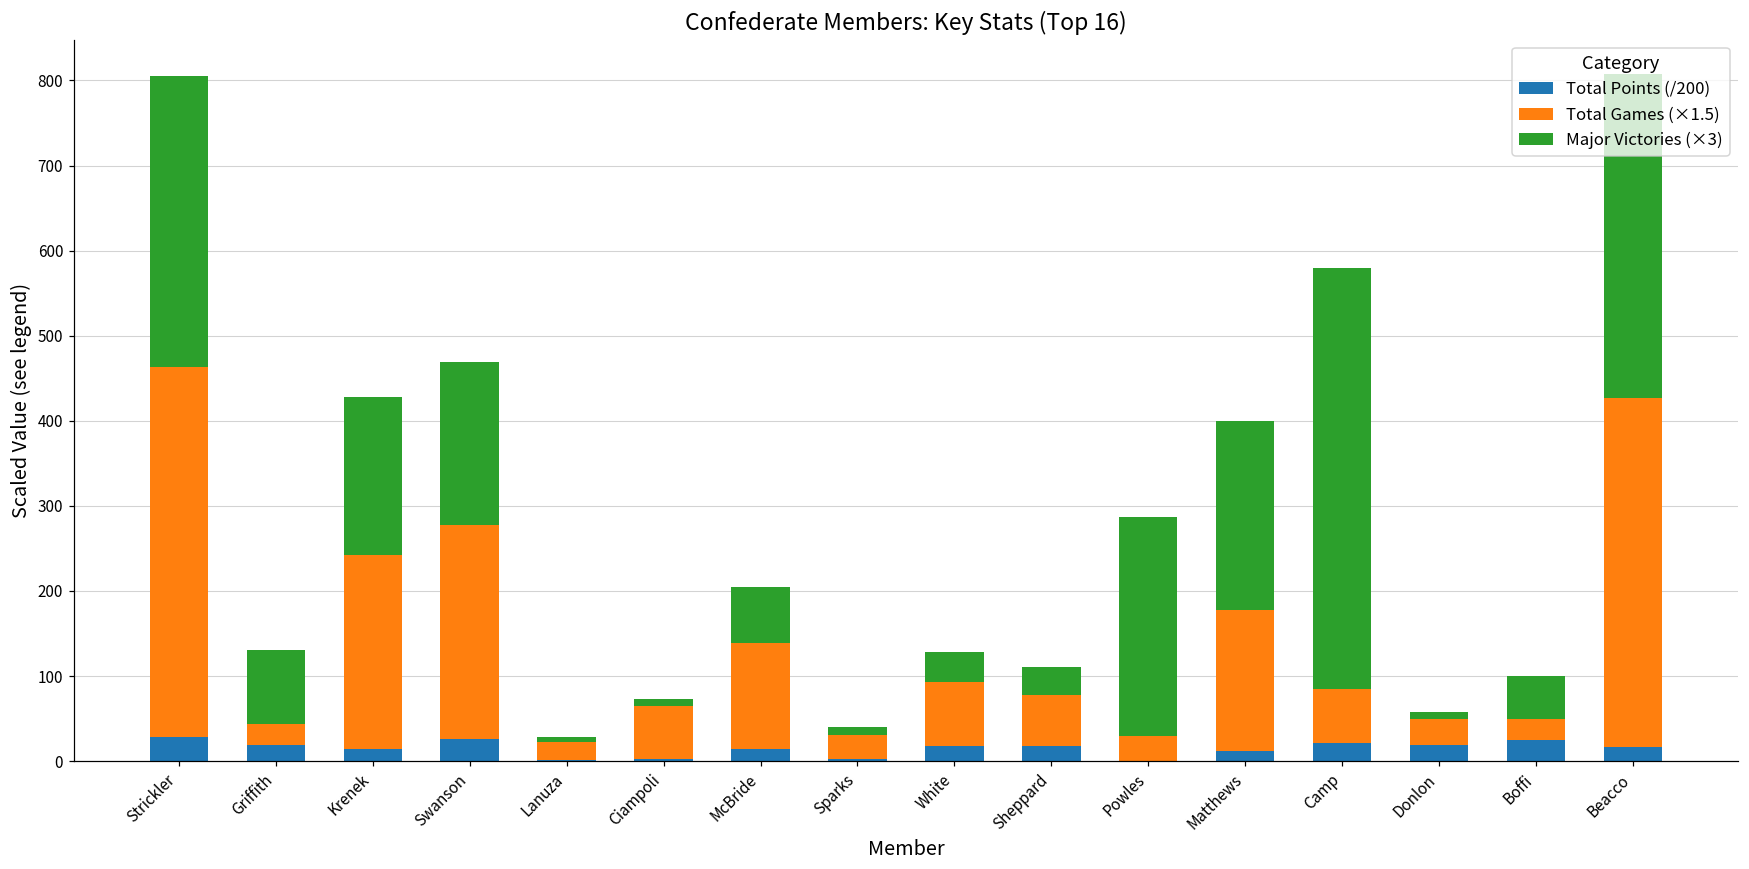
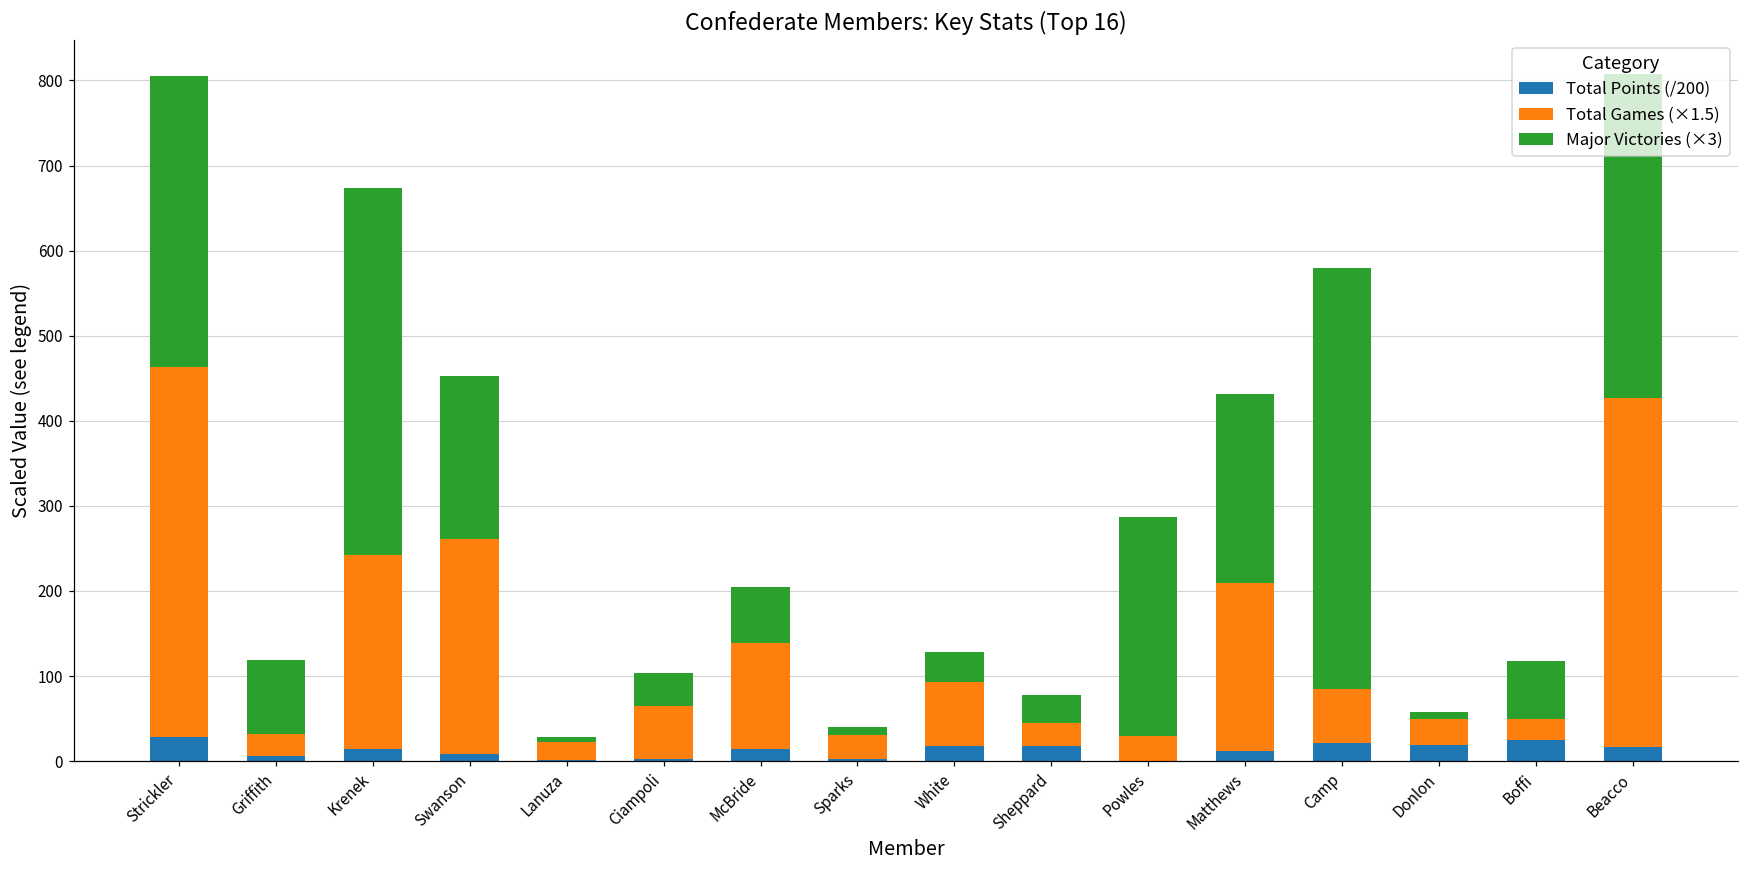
  {
    "Total Points (/200)": {
      "Strickler": 30,
-     "Griffith": 20,
+     "Griffith": 10,
      "Krenek": 10,
-     "Swanson": 30,
+     "Swanson": 10,
      "McBride": 10,
      "White": 20,
      "Sheppard": 20,
      "Matthews": 10,
      "Camp": 20,
      "Donlon": 20,
      "Boffi": 30,
      "Beacco": 20
    },
    "Total Games (×1.5)": {
      "Strickler": 440,
      "Griffith": 30,
      "Krenek": 230,
      "Swanson": 250,
      "Lanuza": 20,
      "Ciampoli": 60,
      "McBride": 120,
      "Sparks": 30,
      "White": 80,
-     "Sheppard": 60,
+     "Sheppard": 30,
      "Powles": 30,
-     "Matthews": 170,
+     "Matthews": 200,
      "Camp": 60,
      "Donlon": 30,
      "Boffi": 20,
      "Beacco": 410
    },
    "Major Victories (×3)": {
      "Strickler": 340,
      "Griffith": 90,
-     "Krenek": 190,
+     "Krenek": 430,
      "Swanson": 190,
      "Lanuza": 10,
-     "Ciampoli": 10,
+     "Ciampoli": 40,
      "McBride": 70,
      "Sparks": 10,
      "White": 40,
      "Sheppard": 30,
      "Powles": 260,
      "Matthews": 220,
      "Camp": 490,
      "Donlon": 10,
-     "Boffi": 50
+     "Boffi": 70
    }
  }
